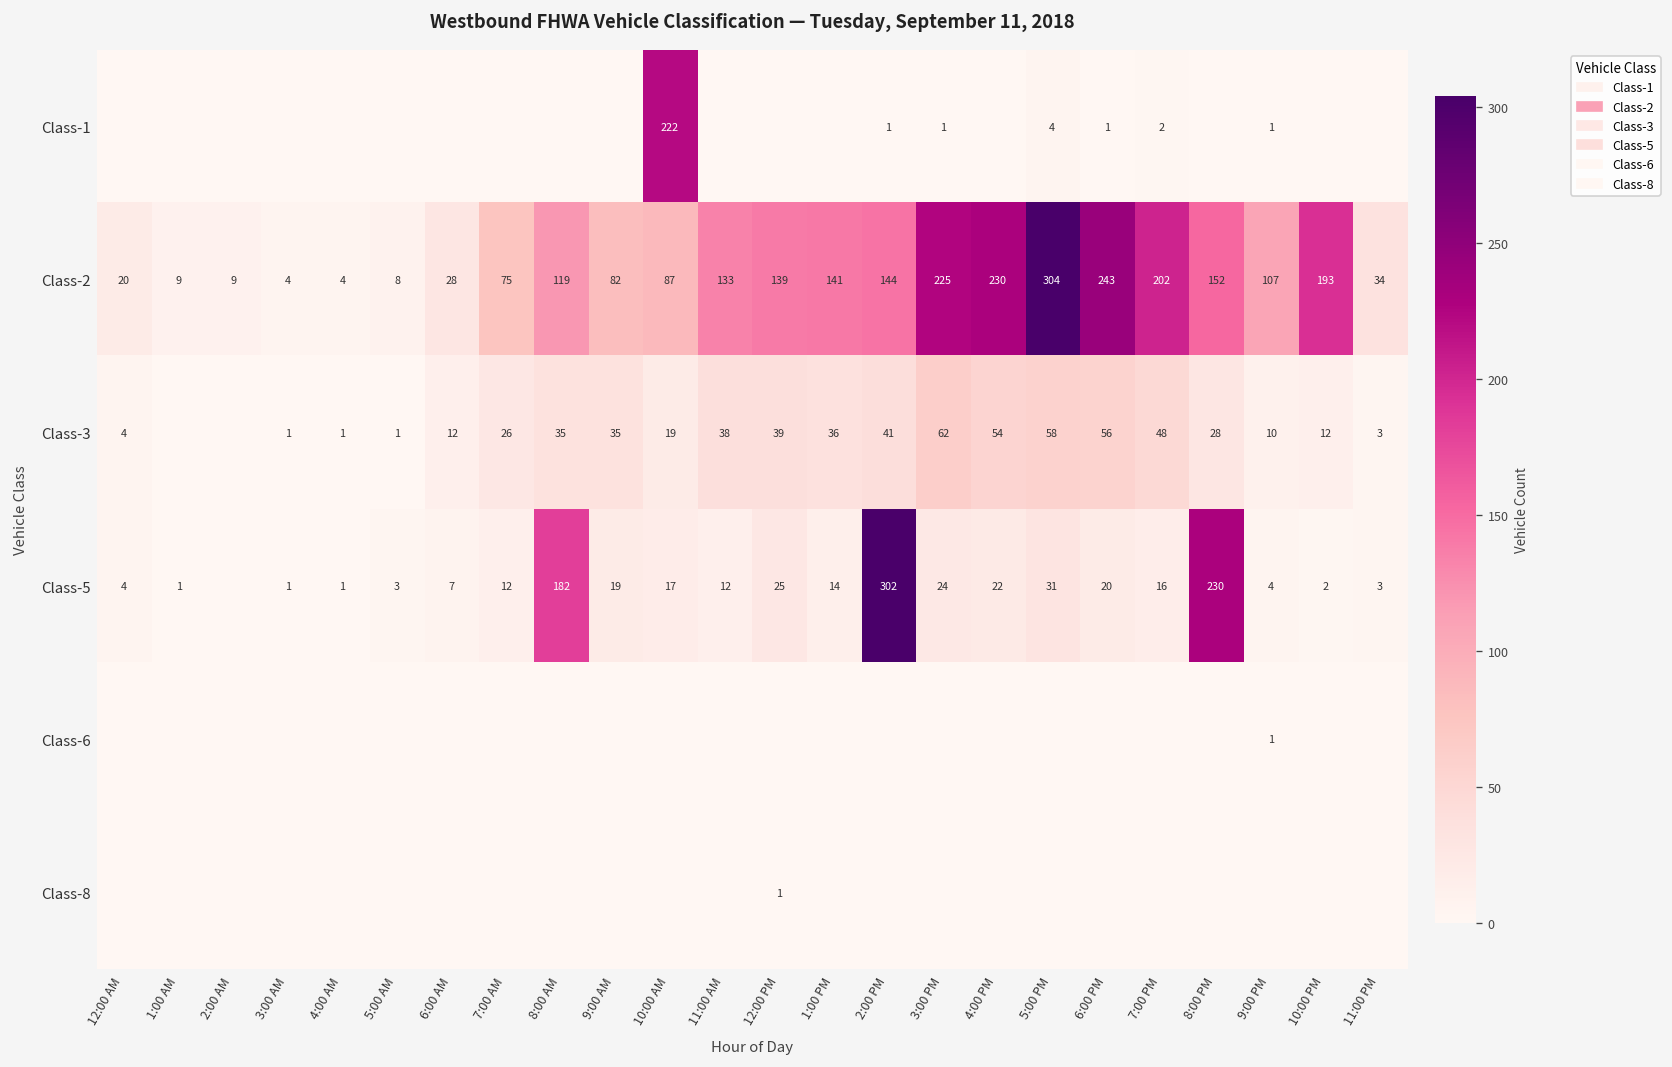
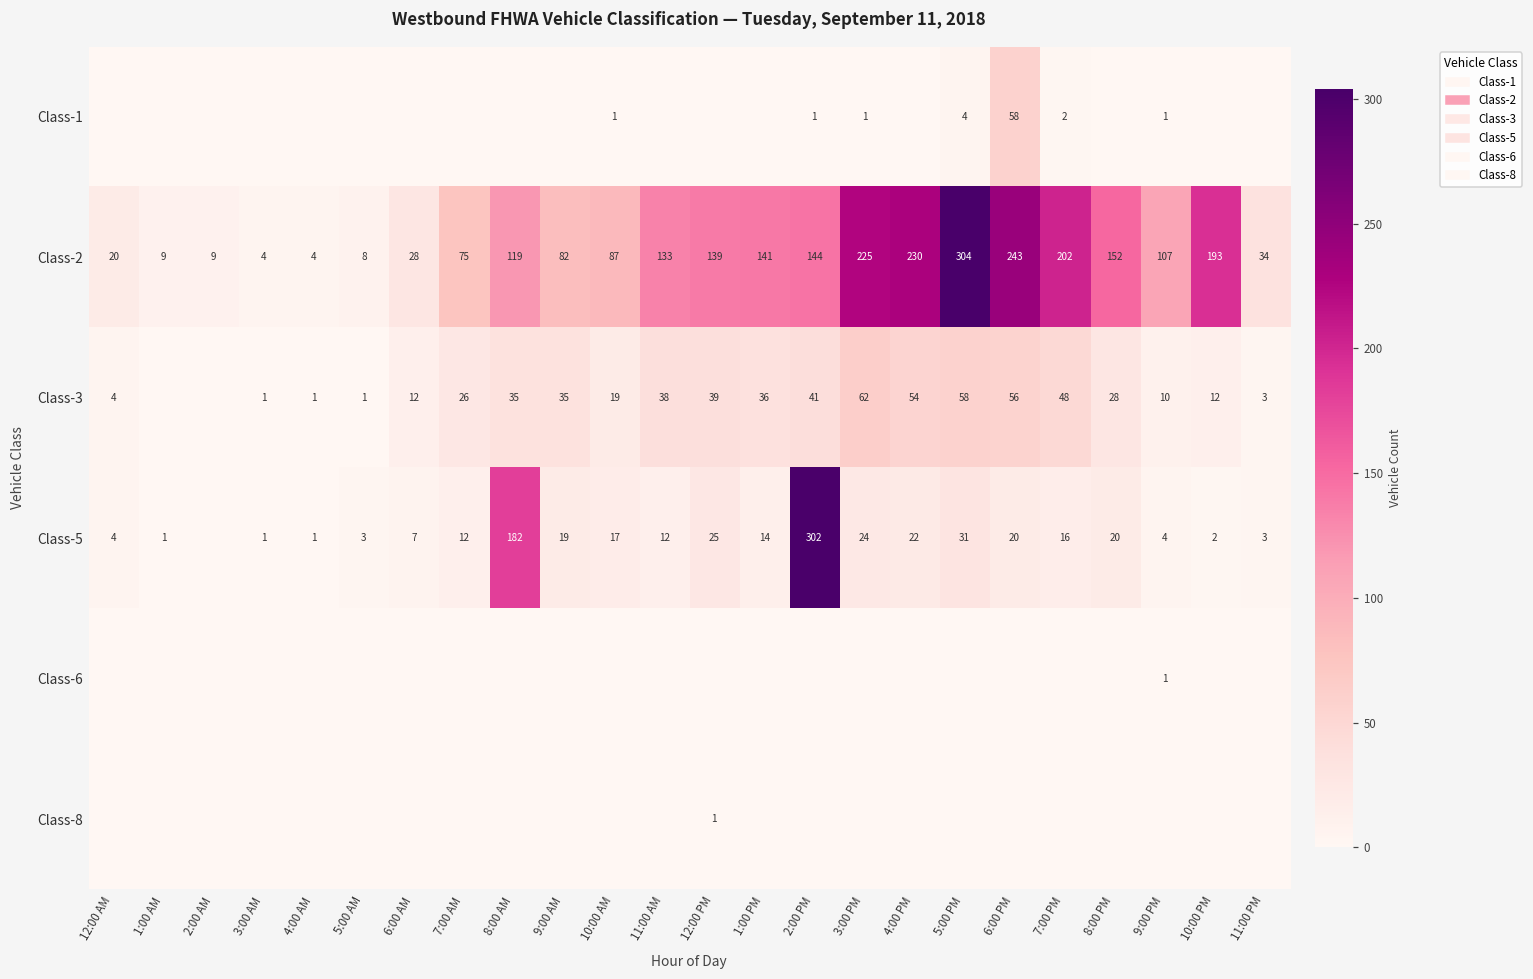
  {
    "Class-1": {
-     "10:00 AM": 222,
+     "10:00 AM": 1,
      "2:00 PM": 1,
      "3:00 PM": 1,
      "5:00 PM": 4,
-     "6:00 PM": 1,
+     "6:00 PM": 58,
      "7:00 PM": 2,
      "9:00 PM": 1
    },
    "Class-2": {
      "12:00 AM": 20,
      "1:00 AM": 9,
      "2:00 AM": 9,
      "3:00 AM": 4,
      "4:00 AM": 4,
      "5:00 AM": 8,
      "6:00 AM": 28,
      "7:00 AM": 75,
      "8:00 AM": 119,
      "9:00 AM": 82,
      "10:00 AM": 87,
      "11:00 AM": 133,
      "12:00 PM": 139,
      "1:00 PM": 141,
      "2:00 PM": 144,
      "3:00 PM": 225,
      "4:00 PM": 230,
      "5:00 PM": 304,
      "6:00 PM": 243,
      "7:00 PM": 202,
      "8:00 PM": 152,
      "9:00 PM": 107,
      "10:00 PM": 193,
      "11:00 PM": 34
    },
    "Class-3": {
      "12:00 AM": 4,
      "3:00 AM": 1,
      "4:00 AM": 1,
      "5:00 AM": 1,
      "6:00 AM": 12,
      "7:00 AM": 26,
      "8:00 AM": 35,
      "9:00 AM": 35,
      "10:00 AM": 19,
      "11:00 AM": 38,
      "12:00 PM": 39,
      "1:00 PM": 36,
      "2:00 PM": 41,
      "3:00 PM": 62,
      "4:00 PM": 54,
      "5:00 PM": 58,
      "6:00 PM": 56,
      "7:00 PM": 48,
      "8:00 PM": 28,
      "9:00 PM": 10,
      "10:00 PM": 12,
      "11:00 PM": 3
    },
    "Class-5": {
      "12:00 AM": 4,
      "1:00 AM": 1,
      "3:00 AM": 1,
      "4:00 AM": 1,
      "5:00 AM": 3,
      "6:00 AM": 7,
      "7:00 AM": 12,
      "8:00 AM": 182,
      "9:00 AM": 19,
      "10:00 AM": 17,
      "11:00 AM": 12,
      "12:00 PM": 25,
      "1:00 PM": 14,
      "2:00 PM": 302,
      "3:00 PM": 24,
      "4:00 PM": 22,
      "5:00 PM": 31,
      "6:00 PM": 20,
      "7:00 PM": 16,
-     "8:00 PM": 230,
+     "8:00 PM": 20,
      "9:00 PM": 4,
      "10:00 PM": 2,
      "11:00 PM": 3
    },
    "Class-6": {
      "9:00 PM": 1
    },
    "Class-8": {
      "12:00 PM": 1
    }
  }
